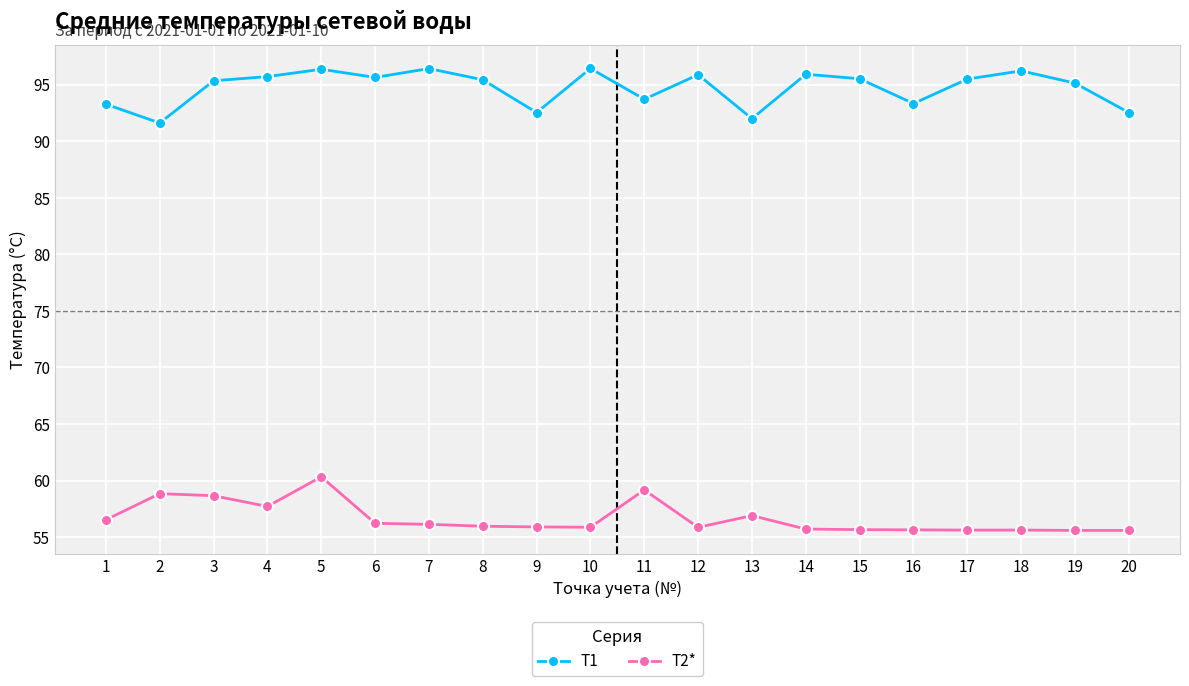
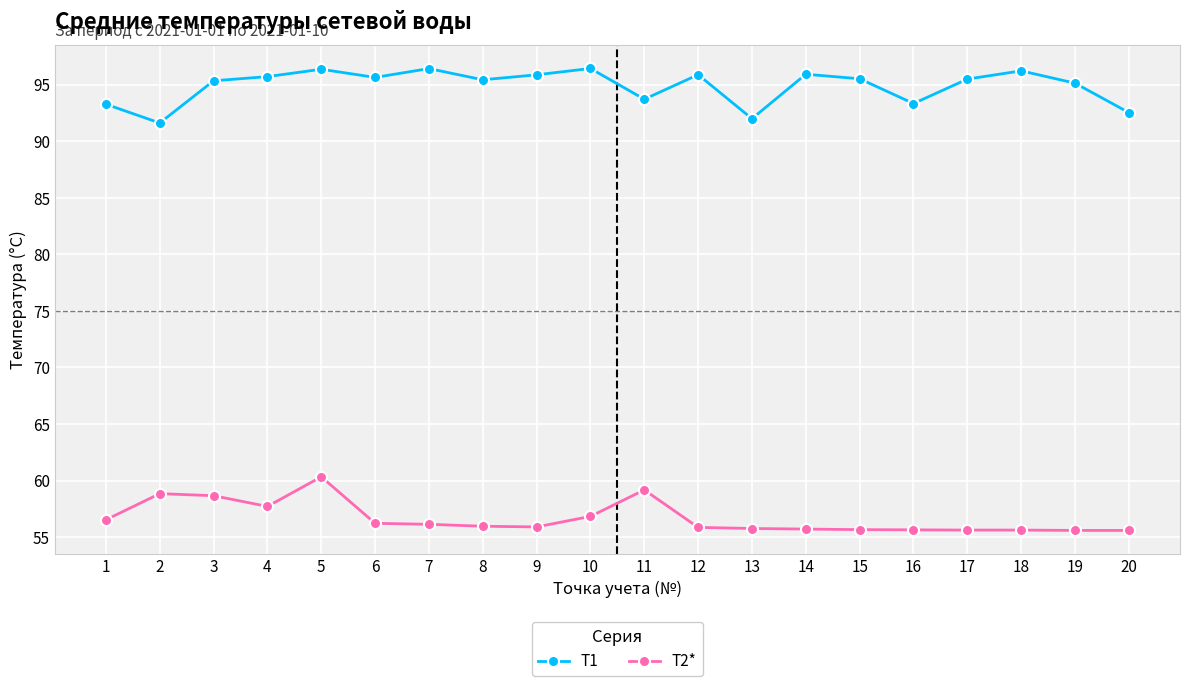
  {
    "T1": {
      "1": 93.3,
      "2": 91.6,
      "3": 95.3,
      "4": 95.7,
      "5": 96.4,
      "6": 95.6,
      "7": 96.4,
      "8": 95.4,
-     "9": 92.5,
+     "9": 95.9,
      "10": 96.4,
      "11": 93.7,
      "12": 95.9,
      "13": 92.0,
      "14": 95.9,
      "15": 95.5,
      "16": 93.3,
      "17": 95.5,
      "18": 96.2,
      "19": 95.1,
      "20": 92.5
    },
    "T2*": {
      "1": 56.5,
      "2": 58.8,
      "3": 58.7,
      "4": 57.7,
      "5": 60.3,
      "6": 56.2,
      "7": 56.1,
      "8": 56.0,
      "9": 55.9,
-     "10": 55.9,
+     "10": 56.8,
      "11": 59.2,
      "12": 55.9,
-     "13": 56.9,
+     "13": 55.8,
      "14": 55.7,
      "15": 55.7,
      "16": 55.6,
      "17": 55.6,
      "18": 55.6,
      "19": 55.6,
      "20": 55.6
    }
  }
